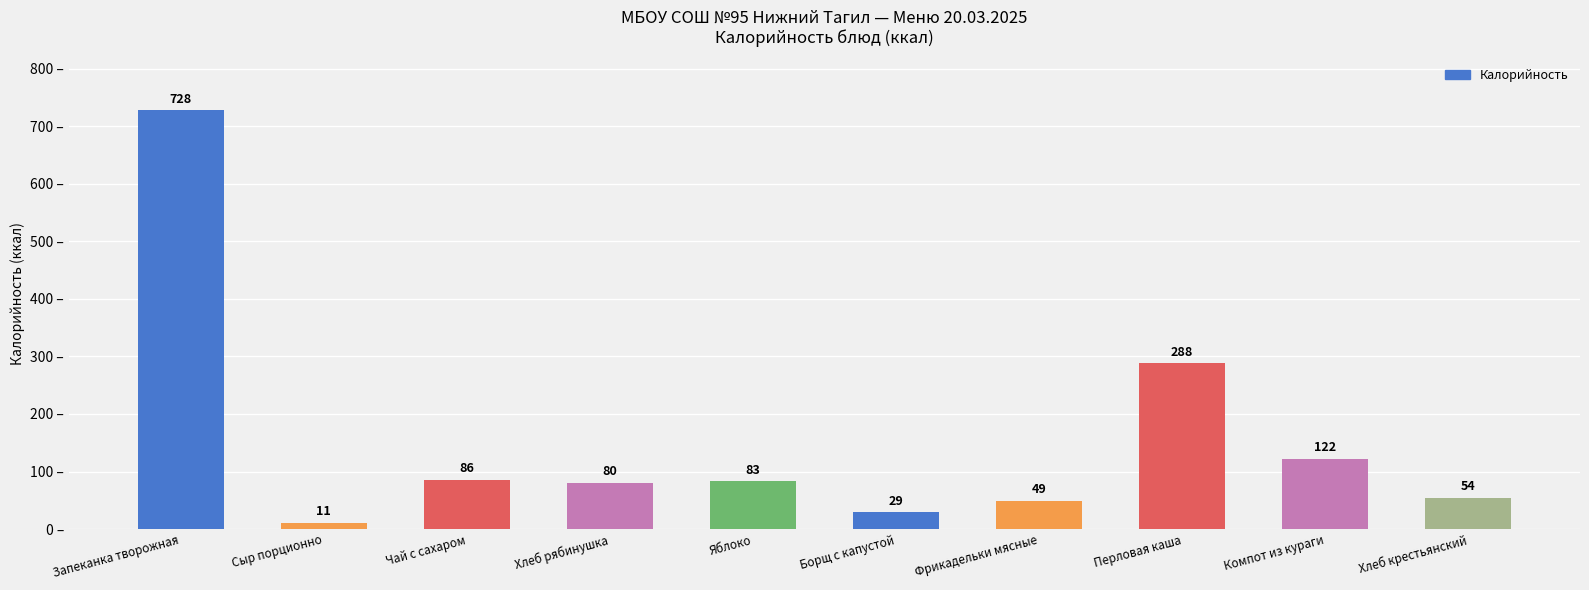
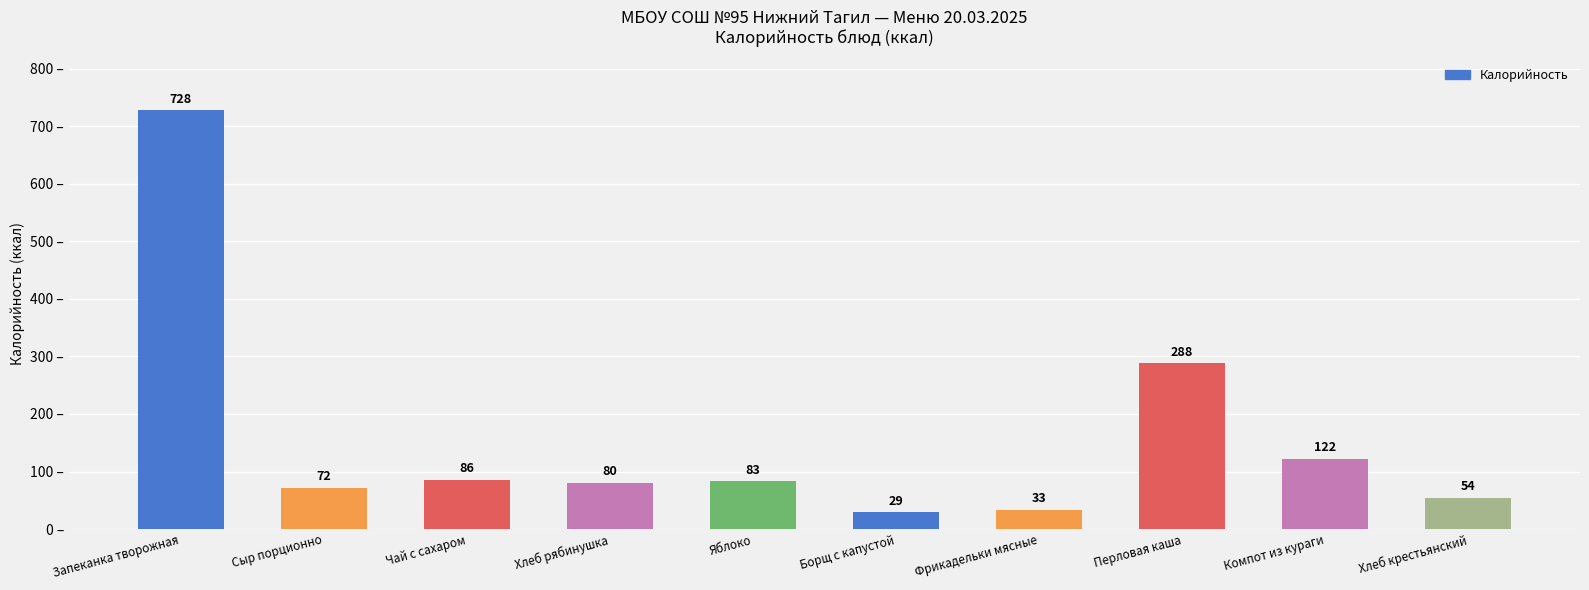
  {
    "Запеканка творожная": 728,
-   "Сыр порционно": 11,
+   "Сыр порционно": 72,
    "Чай с сахаром": 86,
    "Хлеб рябинушка": 80,
    "Яблоко": 83,
    "Борщ с капустой": 29,
-   "Фрикадельки мясные": 49,
+   "Фрикадельки мясные": 33,
    "Перловая каша": 288,
    "Компот из кураги": 122,
    "Хлеб крестьянский": 54
  }
